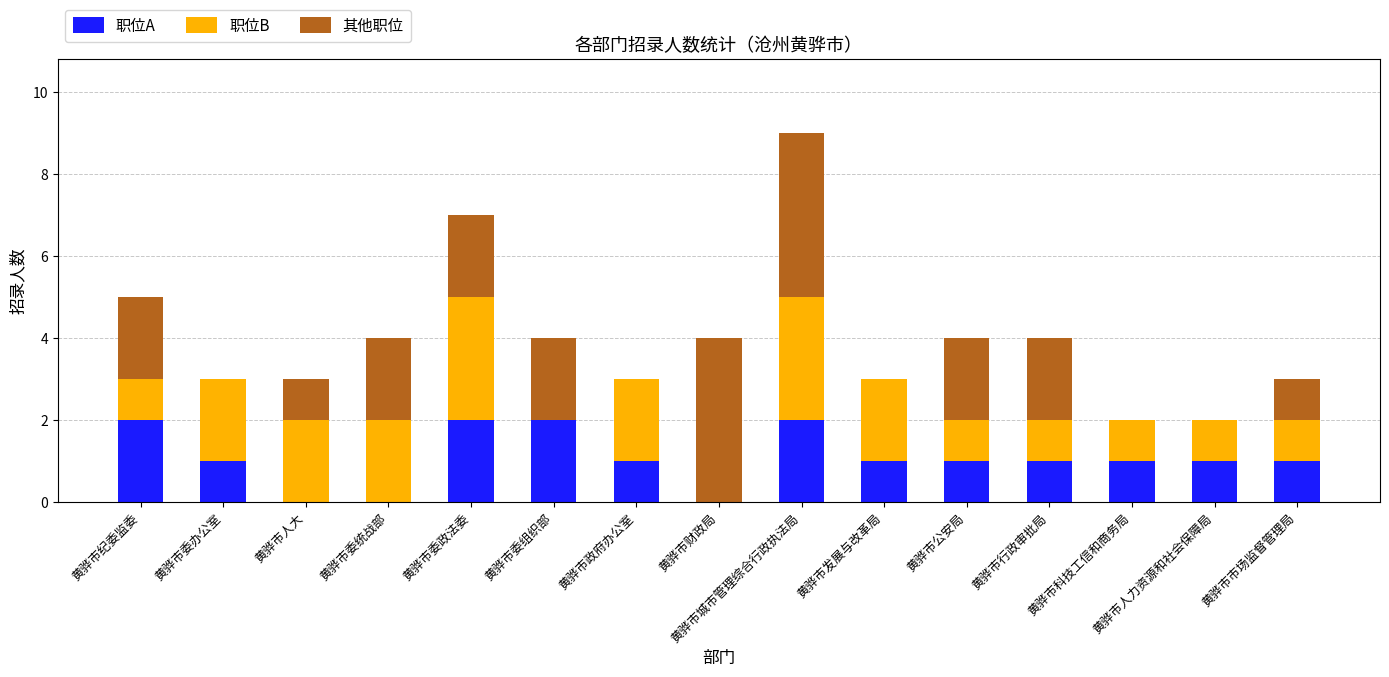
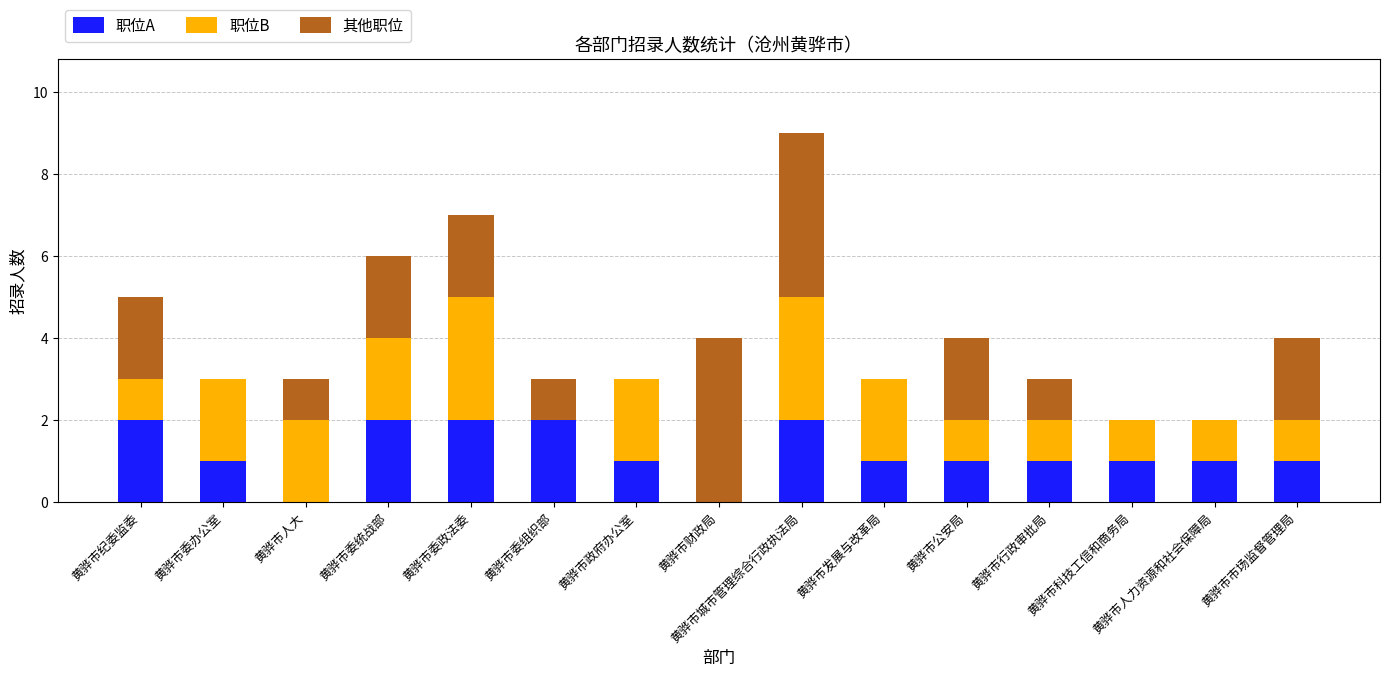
  {
    "职位A": {
      "黄骅市纪委监委": 2,
      "黄骅市委办公室": 1,
      "黄骅市人大": 0,
-     "黄骅市委统战部": 0,
+     "黄骅市委统战部": 2,
      "黄骅市委政法委": 2,
      "黄骅市委组织部": 2,
      "黄骅市政府办公室": 1,
      "黄骅市财政局": 0,
      "黄骅市城市管理综合行政执法局": 2,
      "黄骅市发展与改革局": 1,
      "黄骅市公安局": 1,
      "黄骅市行政审批局": 1,
      "黄骅市科技工信和商务局": 1,
      "黄骅市人力资源和社会保障局": 1,
      "黄骅市市场监督管理局": 1
    },
    "职位B": {
      "黄骅市纪委监委": 1,
      "黄骅市委办公室": 2,
      "黄骅市人大": 2,
      "黄骅市委统战部": 2,
      "黄骅市委政法委": 3,
      "黄骅市委组织部": 0,
      "黄骅市政府办公室": 2,
      "黄骅市财政局": 0,
      "黄骅市城市管理综合行政执法局": 3,
      "黄骅市发展与改革局": 2,
      "黄骅市公安局": 1,
      "黄骅市行政审批局": 1,
      "黄骅市科技工信和商务局": 1,
      "黄骅市人力资源和社会保障局": 1,
      "黄骅市市场监督管理局": 1
    },
    "其他职位": {
      "黄骅市纪委监委": 2,
      "黄骅市委办公室": 0,
      "黄骅市人大": 1,
      "黄骅市委统战部": 2,
      "黄骅市委政法委": 2,
-     "黄骅市委组织部": 2,
+     "黄骅市委组织部": 1,
      "黄骅市政府办公室": 0,
      "黄骅市财政局": 4,
      "黄骅市城市管理综合行政执法局": 4,
      "黄骅市发展与改革局": 0,
      "黄骅市公安局": 2,
-     "黄骅市行政审批局": 2,
+     "黄骅市行政审批局": 1,
      "黄骅市科技工信和商务局": 0,
      "黄骅市人力资源和社会保障局": 0,
-     "黄骅市市场监督管理局": 1
+     "黄骅市市场监督管理局": 2
    }
  }
